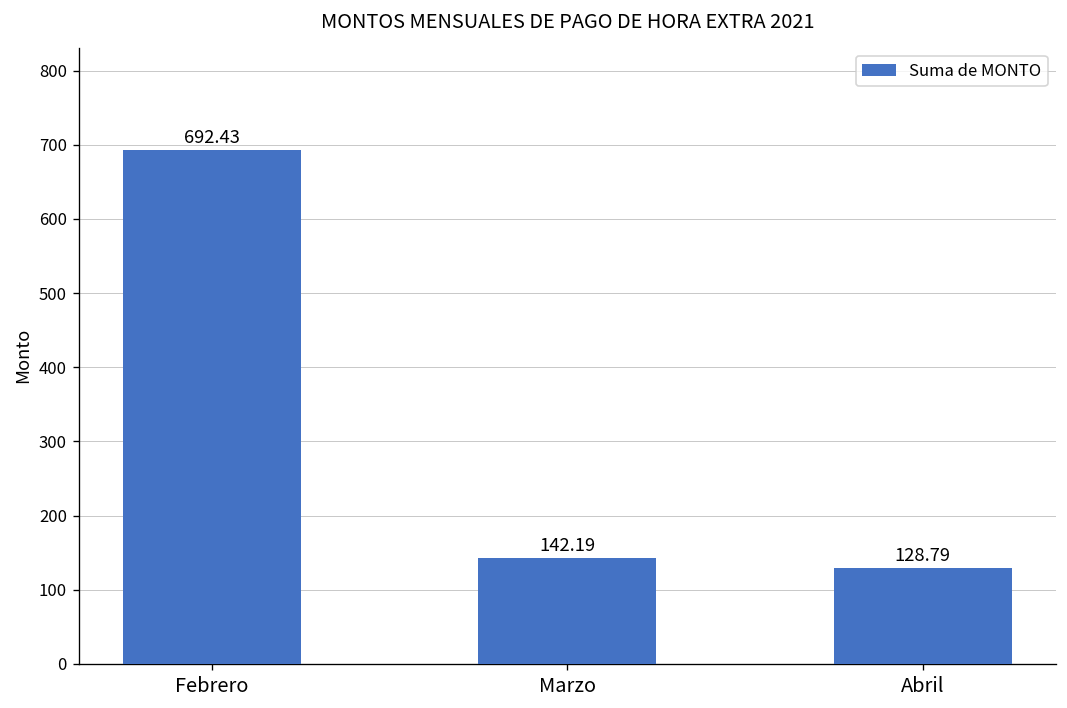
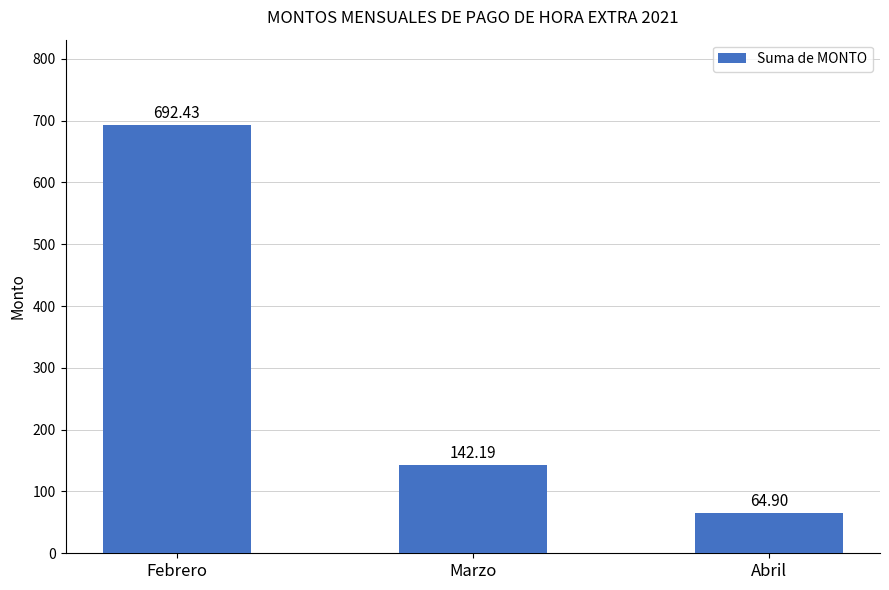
  {
    "Febrero": 692.43,
    "Marzo": 142.19,
-   "Abril": 128.79
+   "Abril": 64.90
  }
